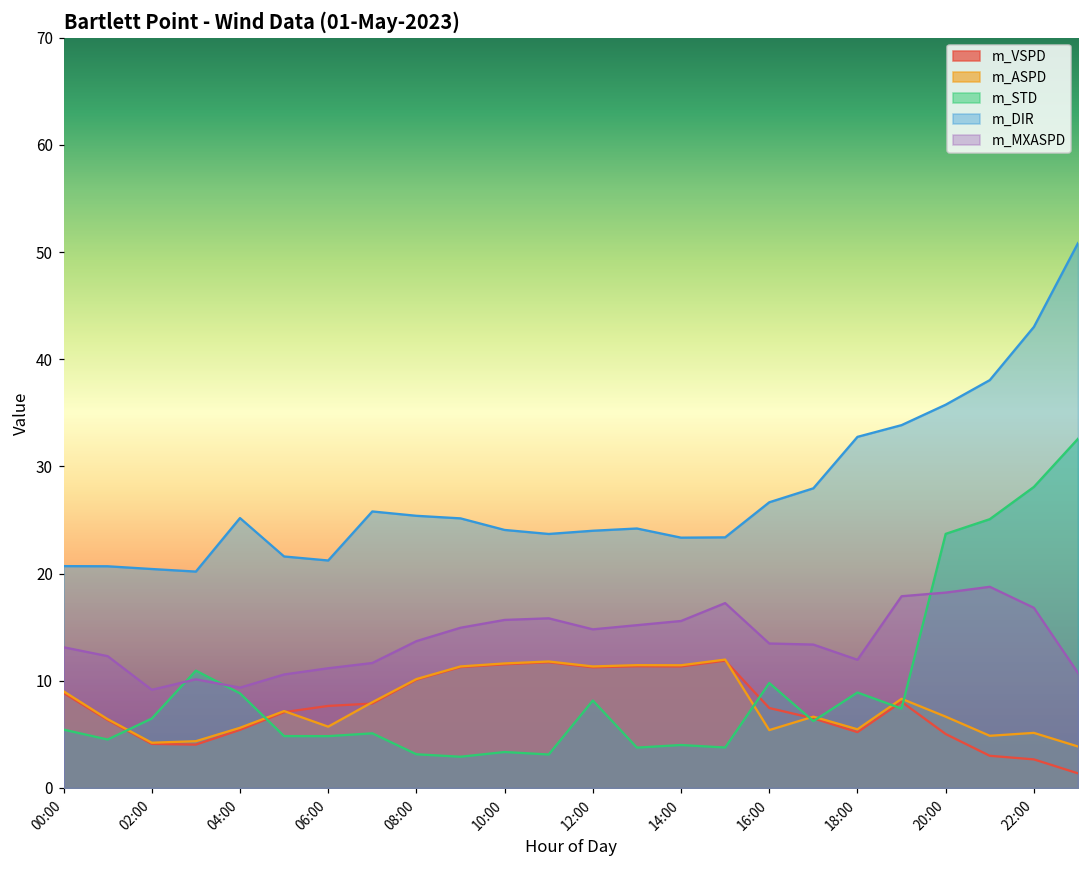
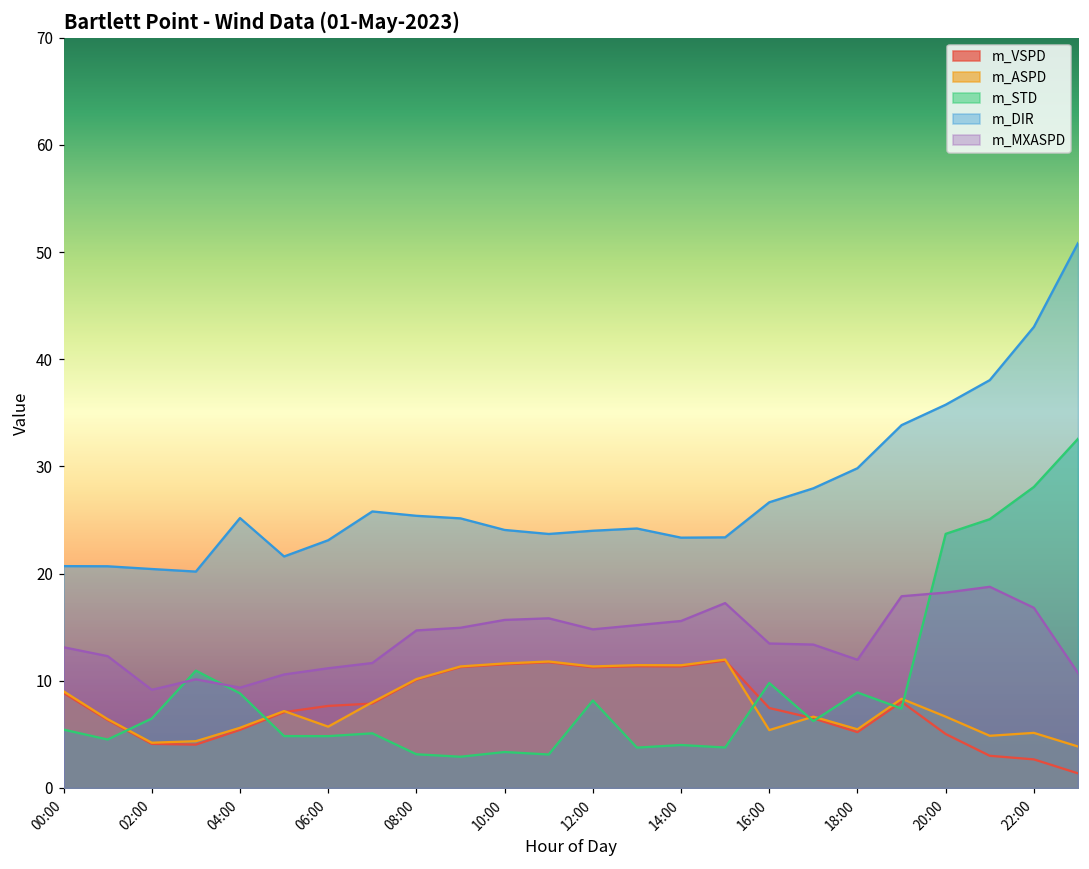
  {
    "m_VSPD": {
      "06:00": 8,
      "16:00": 7,
      "18:00": 5,
      "20:00": 5,
      "22:00": 3
    },
    "m_ASPD": {
      "06:00": 6,
      "16:00": 5,
      "18:00": 5,
      "20:00": 7,
      "22:00": 5
    },
    "m_STD": {
      "00:00": 5,
      "02:00": 6,
      "04:00": 9,
      "06:00": 5,
      "08:00": 3,
      "10:00": 3,
      "12:00": 8,
      "14:00": 4,
      "16:00": 10,
      "18:00": 9,
      "20:00": 24,
      "22:00": 28
    },
    "m_DIR": {
      "00:00": 21,
      "02:00": 20,
      "04:00": 25,
-     "06:00": 21,
+     "06:00": 23,
      "08:00": 25,
      "10:00": 24,
      "12:00": 24,
      "14:00": 23,
      "16:00": 27,
-     "18:00": 33,
+     "18:00": 30,
      "20:00": 36,
      "22:00": 43
    },
    "m_MXASPD": {
      "00:00": 13,
      "02:00": 9,
      "04:00": 9,
      "06:00": 11,
-     "08:00": 14,
+     "08:00": 15,
      "10:00": 16,
      "12:00": 15,
      "14:00": 16,
      "16:00": 13,
      "18:00": 12,
      "20:00": 18,
      "22:00": 17
    }
  }
